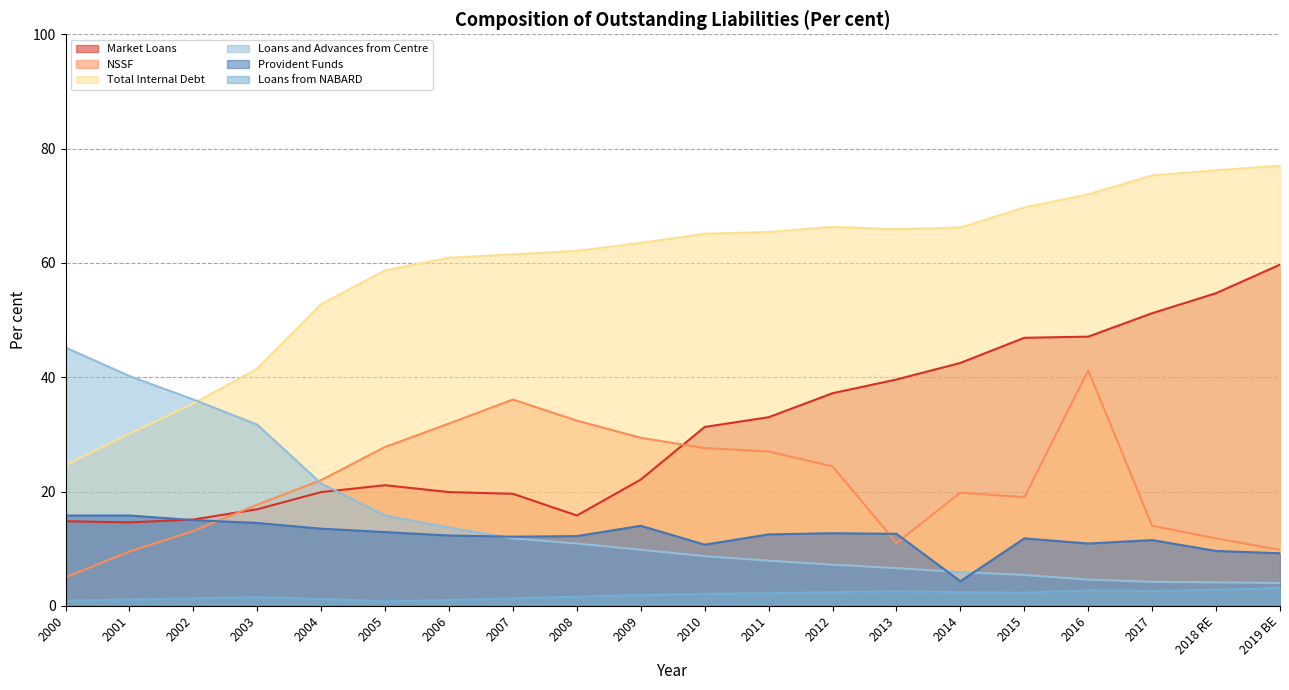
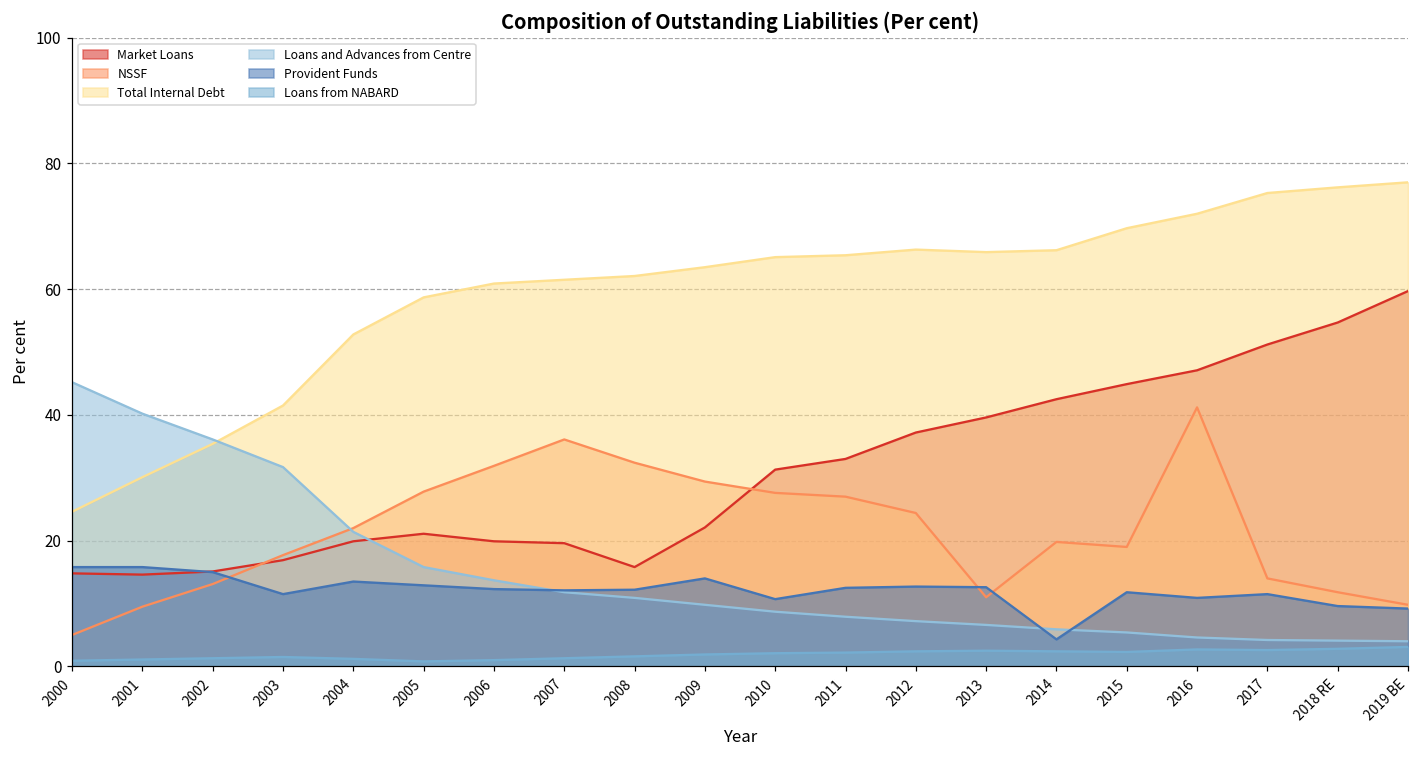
  {
    "Market Loans": {
      "2000": 15,
      "2001": 15,
      "2003": 17,
      "2004": 20,
      "2005": 21,
      "2006": 20,
      "2007": 20,
      "2008": 16,
      "2009": 22,
      "2010": 31,
      "2011": 33,
      "2012": 37,
      "2013": 40,
      "2014": 43,
-     "2015": 47,
+     "2015": 45,
      "2016": 47,
      "2017": 51,
      "2018 RE": 55,
      "2019 BE": 60
    },
    "NSSF": {
      "2000": 5,
      "2001": 10,
      "2002": 13,
      "2003": 18,
      "2004": 22,
      "2005": 28,
      "2006": 32,
      "2007": 36,
      "2008": 32,
      "2009": 29,
      "2010": 28,
      "2011": 27,
      "2012": 24,
      "2013": 11,
      "2014": 20,
      "2015": 19,
      "2016": 41,
      "2017": 14,
      "2018 RE": 12,
      "2019 BE": 10
    },
    "Total Internal Debt": {
      "2000": 25,
      "2001": 30,
      "2002": 35,
      "2003": 42,
      "2004": 53,
      "2005": 59,
      "2006": 61,
      "2007": 62,
      "2008": 62,
      "2009": 64,
      "2010": 65,
      "2011": 65,
      "2012": 66,
      "2013": 66,
      "2014": 66,
      "2015": 70,
      "2016": 72,
      "2017": 75,
      "2018 RE": 76,
      "2019 BE": 77
    },
    "Provident Funds": {
      "2000": 16,
      "2001": 16,
-     "2003": 15,
+     "2003": 12,
      "2004": 14,
      "2005": 13,
      "2006": 12,
      "2008": 12,
      "2009": 14,
      "2010": 11,
      "2011": 13,
      "2012": 13,
      "2013": 13,
      "2014": 4,
      "2015": 12,
      "2016": 11,
      "2017": 12,
      "2018 RE": 10,
      "2019 BE": 9
    }
  }
